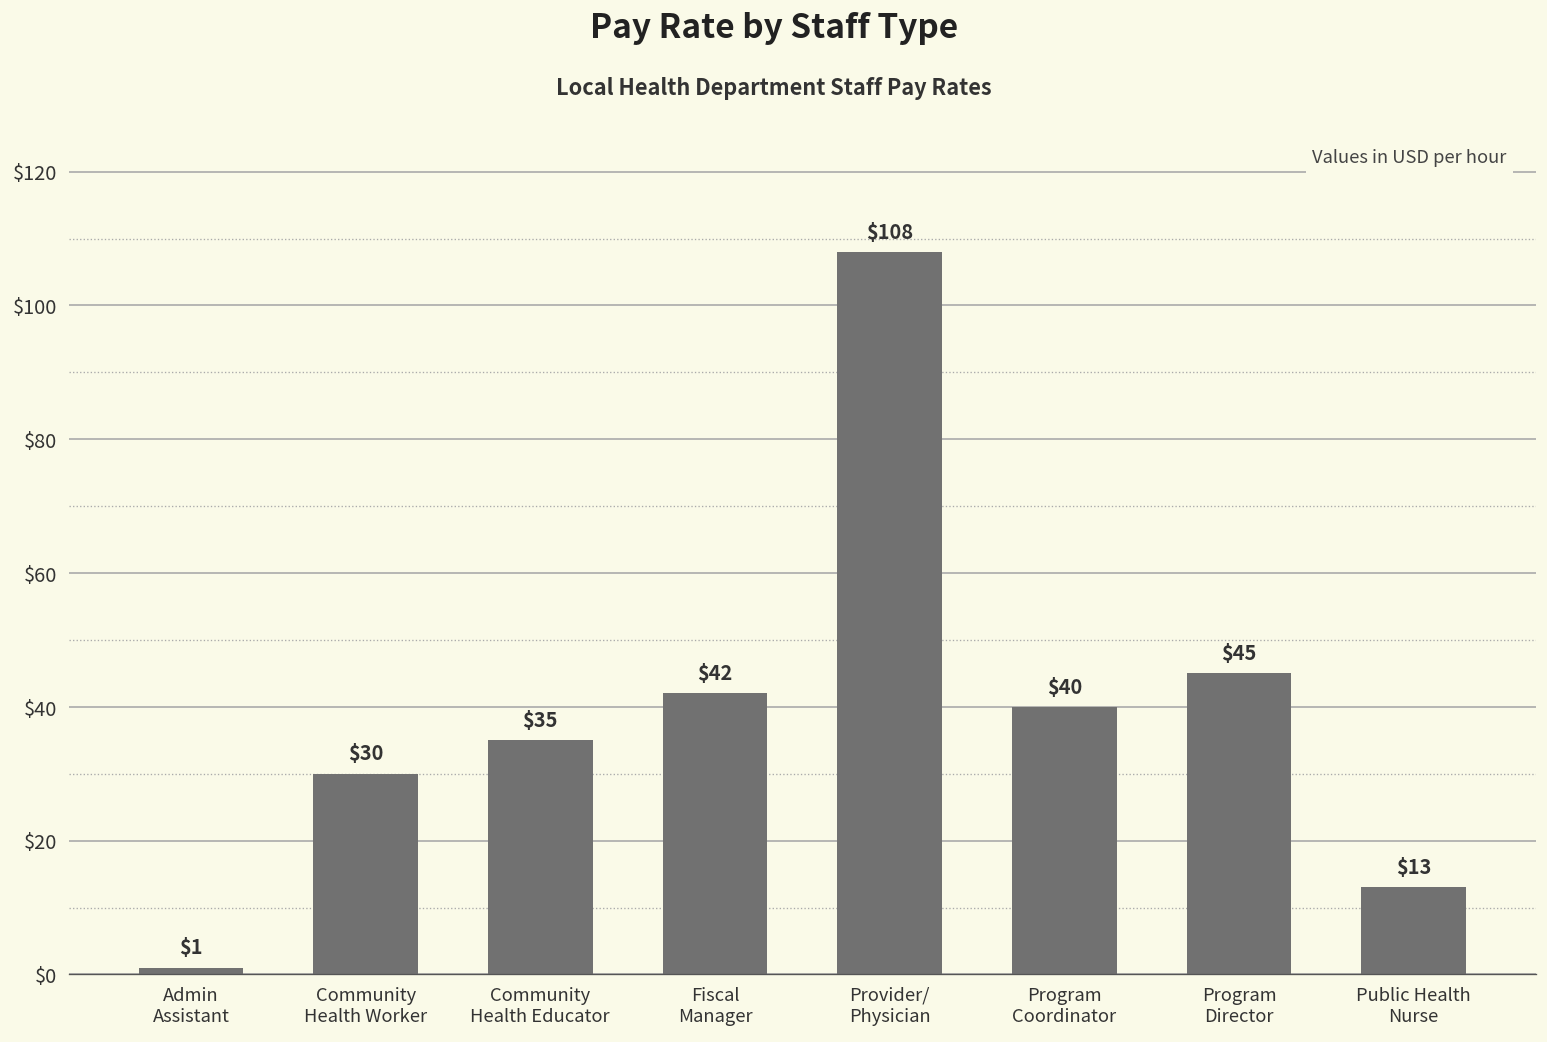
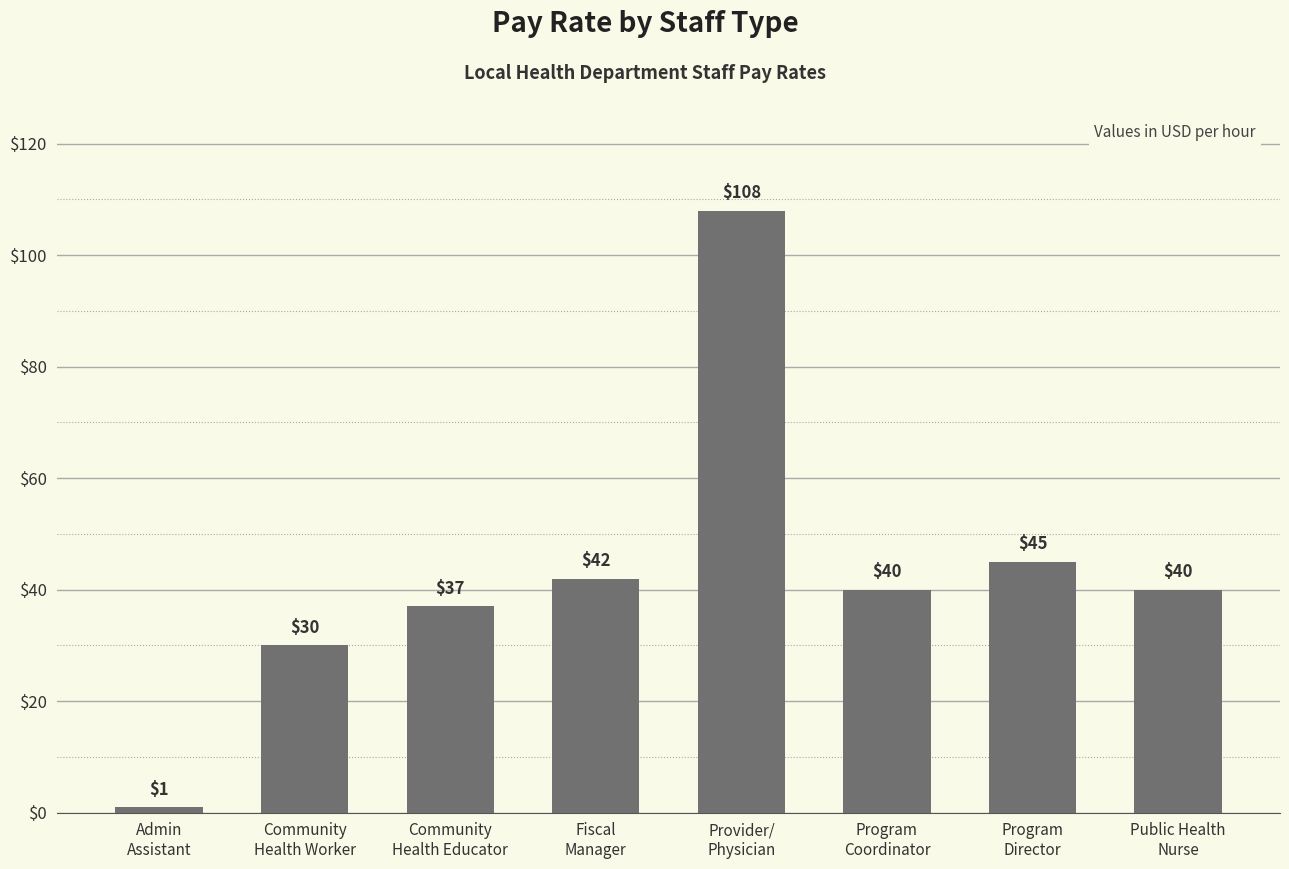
  {
    "Admin Assistant": "$1",
    "Community Health Worker": "$30",
-   "Community Health Educator": "$35",
+   "Community Health Educator": "$37",
    "Fiscal Manager": "$42",
    "Provider/ Physician": "$108",
    "Program Coordinator": "$40",
    "Program Director": "$45",
-   "Public Health Nurse": "$13"
+   "Public Health Nurse": "$40"
  }
